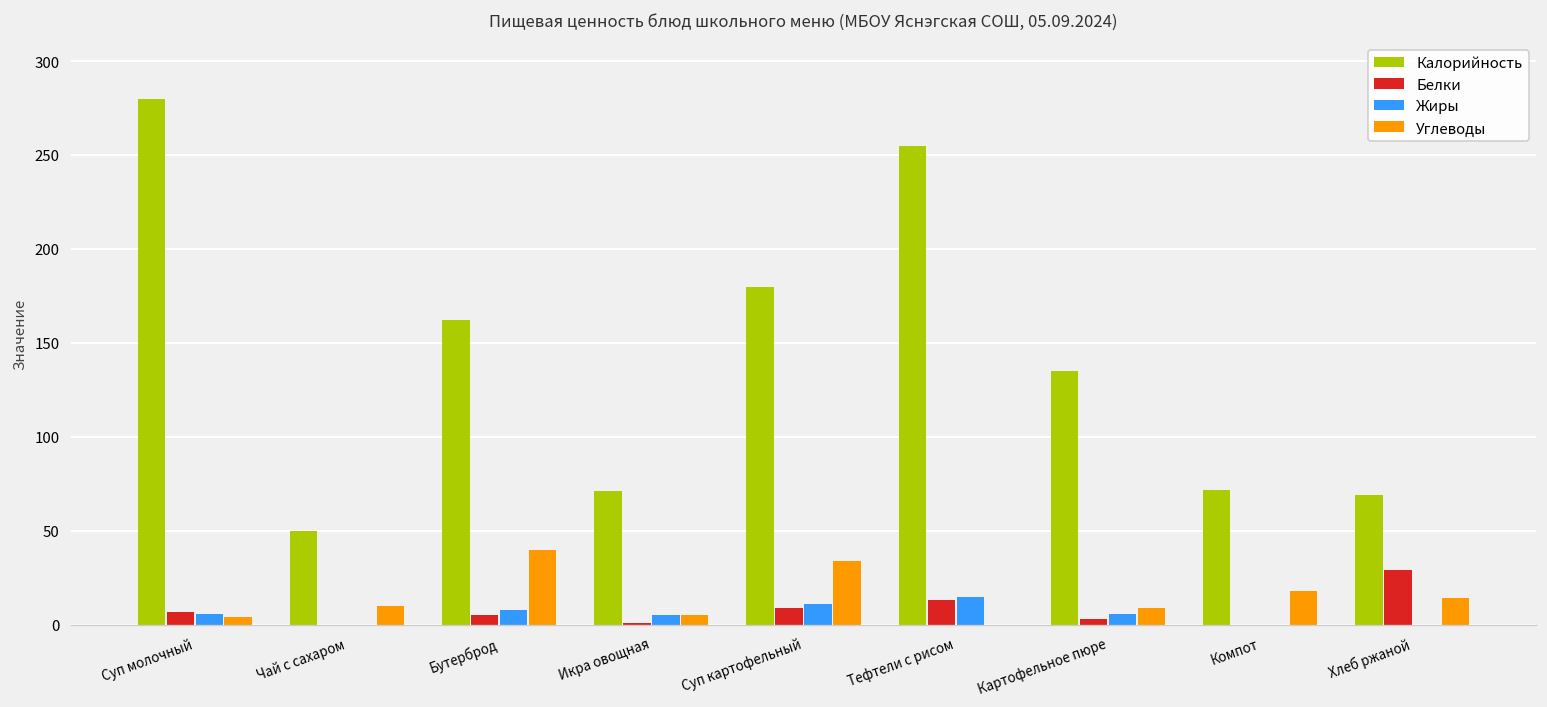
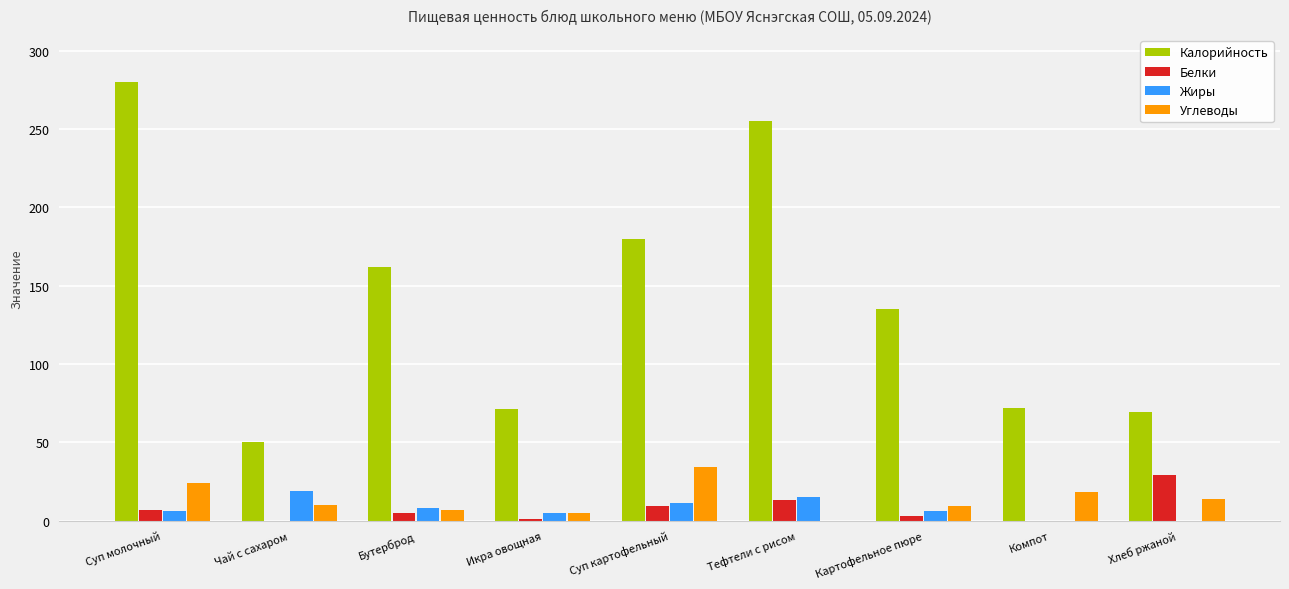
  {
    "Калорийность": {
      "Суп молочный": 280,
      "Чай с сахаром": 50,
      "Бутерброд": 162,
      "Икра овощная": 71,
      "Суп картофельный": 180,
      "Тефтели с рисом": 255,
      "Картофельное пюре": 135,
      "Компот": 72,
      "Хлеб ржаной": 69
    },
    "Белки": {
      "Суп молочный": 7,
      "Чай с сахаром": 0,
      "Бутерброд": 5,
      "Суп картофельный": 9,
      "Тефтели с рисом": 13,
      "Картофельное пюре": 3,
      "Компот": 0,
      "Хлеб ржаной": 29
    },
    "Жиры": {
      "Суп молочный": 6,
-     "Чай с сахаром": 0,
+     "Чай с сахаром": 19,
      "Бутерброд": 8,
      "Икра овощная": 5,
      "Суп картофельный": 11,
      "Тефтели с рисом": 15,
      "Картофельное пюре": 6,
      "Компот": 0,
      "Хлеб ржаной": 0
    },
    "Углеводы": {
-     "Суп молочный": 4,
+     "Суп молочный": 24,
      "Чай с сахаром": 10,
-     "Бутерброд": 40,
+     "Бутерброд": 7,
      "Икра овощная": 5,
      "Суп картофельный": 34,
      "Тефтели с рисом": 0,
      "Картофельное пюре": 9,
      "Компот": 18,
      "Хлеб ржаной": 14
    }
  }
